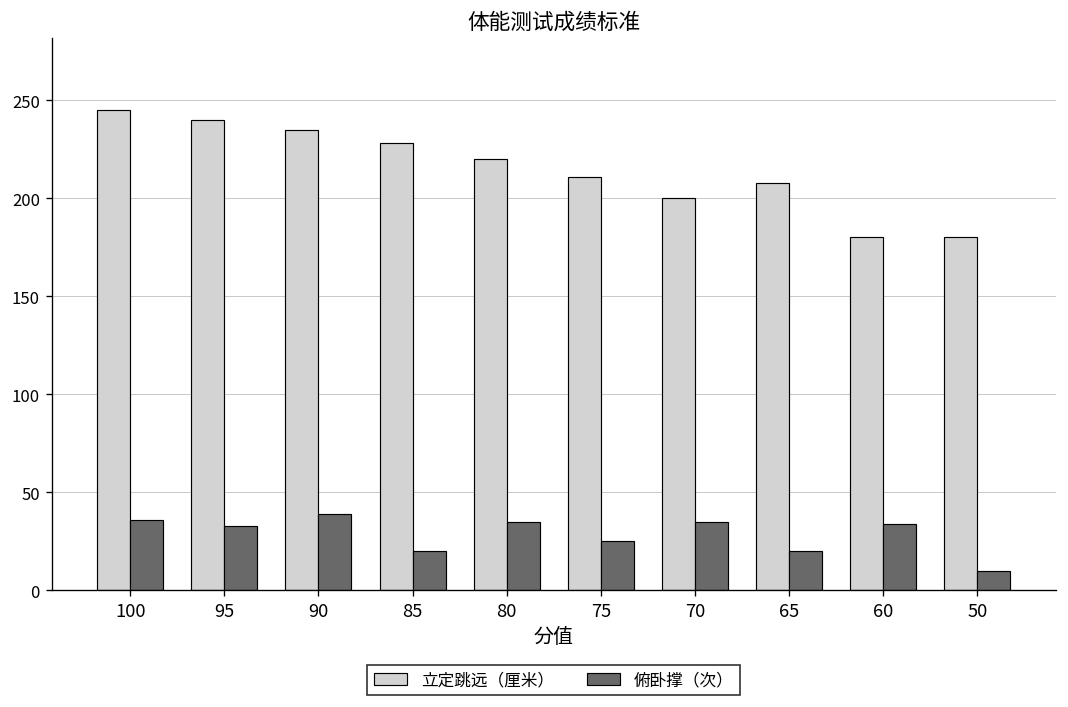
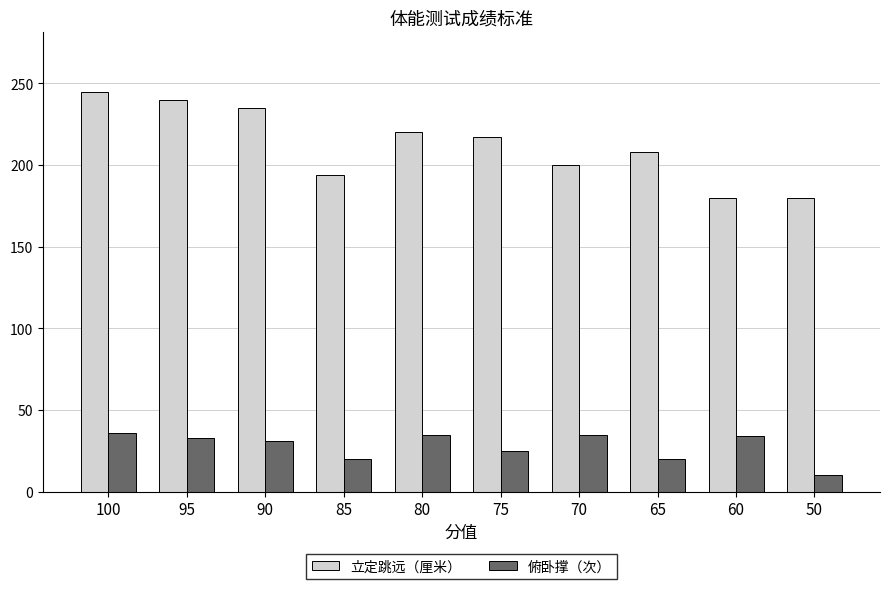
  {
    "立定跳远（厘米）": {
      "100": 245,
      "95": 240,
      "90": 235,
-     "85": 228,
+     "85": 194,
      "80": 220,
-     "75": 211,
+     "75": 217,
      "70": 200,
      "65": 208,
      "60": 180,
      "50": 180
    },
    "俯卧撑（次）": {
      "100": 36,
      "95": 33,
-     "90": 39,
+     "90": 31,
      "85": 20,
      "80": 35,
      "75": 25,
      "70": 35,
      "65": 20,
      "60": 34,
      "50": 10
    }
  }
